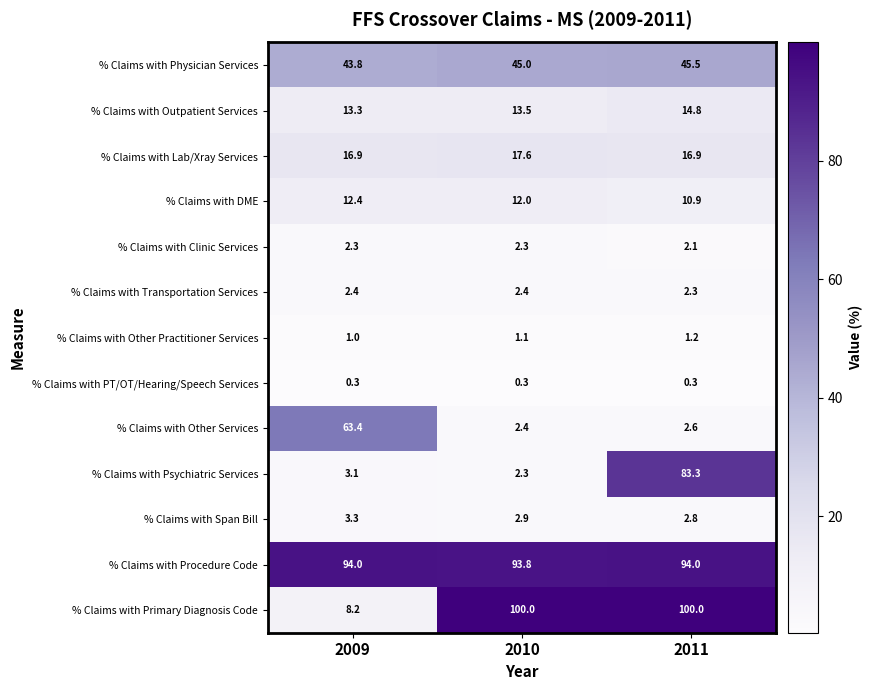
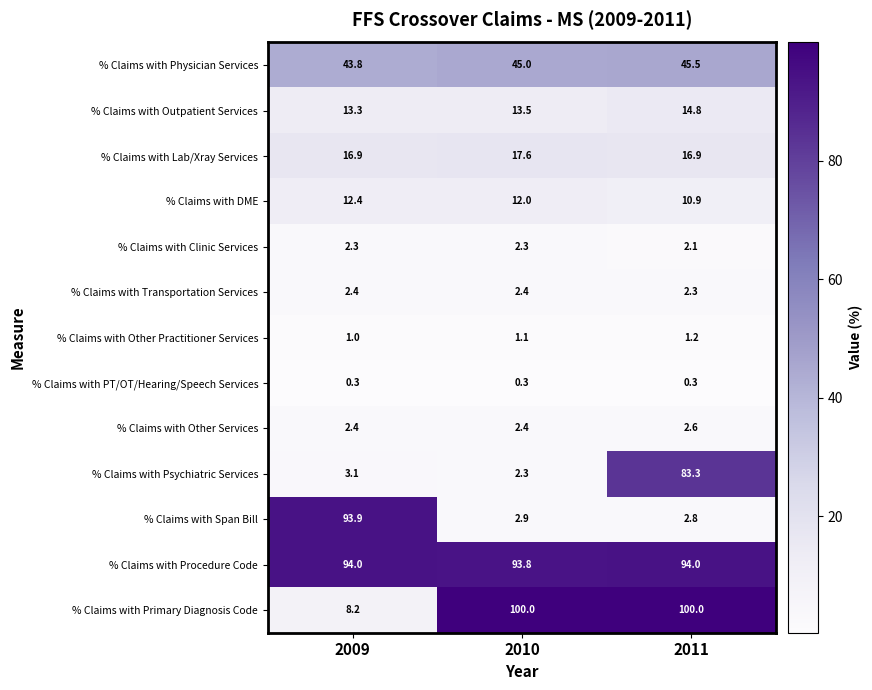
  {
    "% Claims with Physician Services": {
      "2009": 43.8,
      "2010": 45.0,
      "2011": 45.5
    },
    "% Claims with Outpatient Services": {
      "2009": 13.3,
      "2010": 13.5,
      "2011": 14.8
    },
    "% Claims with Lab/Xray Services": {
      "2009": 16.9,
      "2010": 17.6,
      "2011": 16.9
    },
    "% Claims with DME": {
      "2009": 12.4,
      "2010": 12.0,
      "2011": 10.9
    },
    "% Claims with Clinic Services": {
      "2009": 2.3,
      "2010": 2.3,
      "2011": 2.1
    },
    "% Claims with Transportation Services": {
      "2009": 2.4,
      "2010": 2.4,
      "2011": 2.3
    },
    "% Claims with Other Practitioner Services": {
      "2009": 1.0,
      "2010": 1.1,
      "2011": 1.2
    },
    "% Claims with PT/OT/Hearing/Speech Services": {
      "2009": 0.3,
      "2010": 0.3,
      "2011": 0.3
    },
    "% Claims with Other Services": {
-     "2009": 63.4,
+     "2009": 2.4,
      "2010": 2.4,
      "2011": 2.6
    },
    "% Claims with Psychiatric Services": {
      "2009": 3.1,
      "2010": 2.3,
      "2011": 83.3
    },
    "% Claims with Span Bill": {
-     "2009": 3.3,
+     "2009": 93.9,
      "2010": 2.9,
      "2011": 2.8
    },
    "% Claims with Procedure Code": {
      "2009": 94.0,
      "2010": 93.8,
      "2011": 94.0
    },
    "% Claims with Primary Diagnosis Code": {
      "2009": 8.2,
      "2010": 100.0,
      "2011": 100.0
    }
  }
